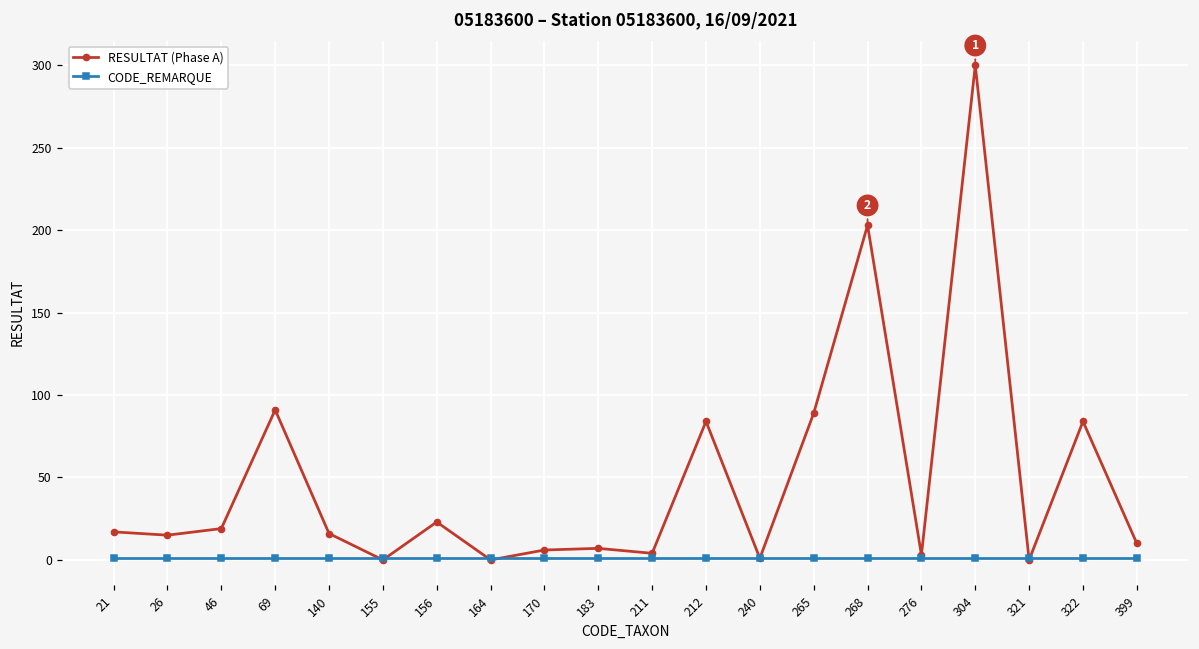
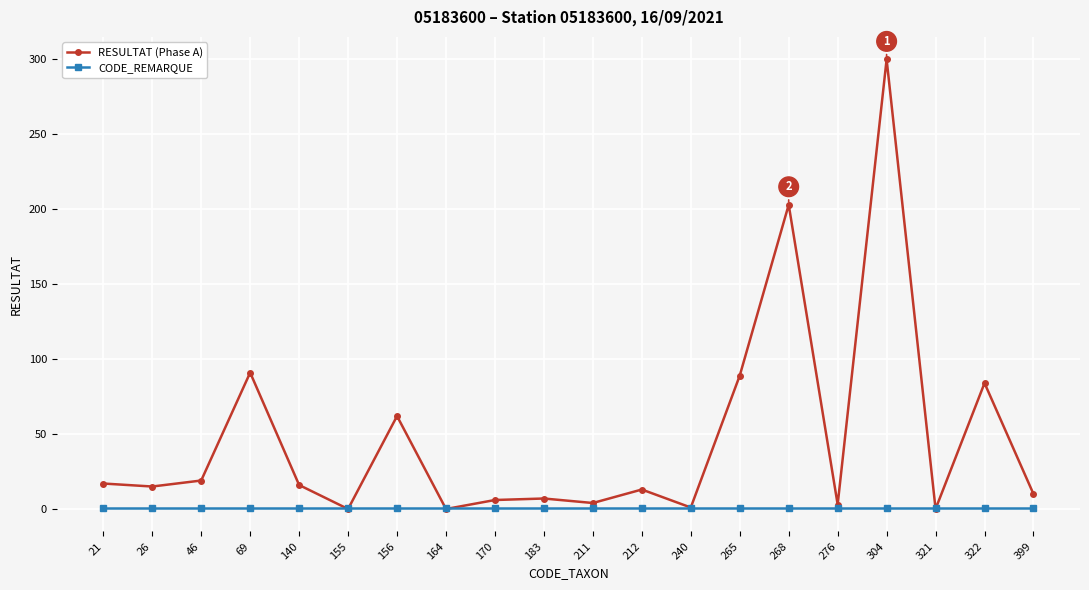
  {
    "RESULTAT (Phase A)": {
      "21": 17,
      "26": 15,
      "46": 19,
      "69": 91,
      "140": 16,
-     "156": 23,
+     "156": 62,
      "170": 6,
      "183": 7,
      "211": 4,
-     "212": 84,
+     "212": 13,
      "265": 89,
      "276": 3,
      "322": 84,
      "399": 10
    },
    "CODE_REMARQUE": {
      "21": 1,
      "26": 1,
      "46": 1,
      "69": 1,
      "140": 1,
      "156": 1,
      "170": 1,
      "183": 1,
      "211": 1,
      "212": 1,
      "265": 1,
      "268": 1,
      "276": 1,
      "304": 1,
      "322": 1,
      "399": 1
    }
  }
